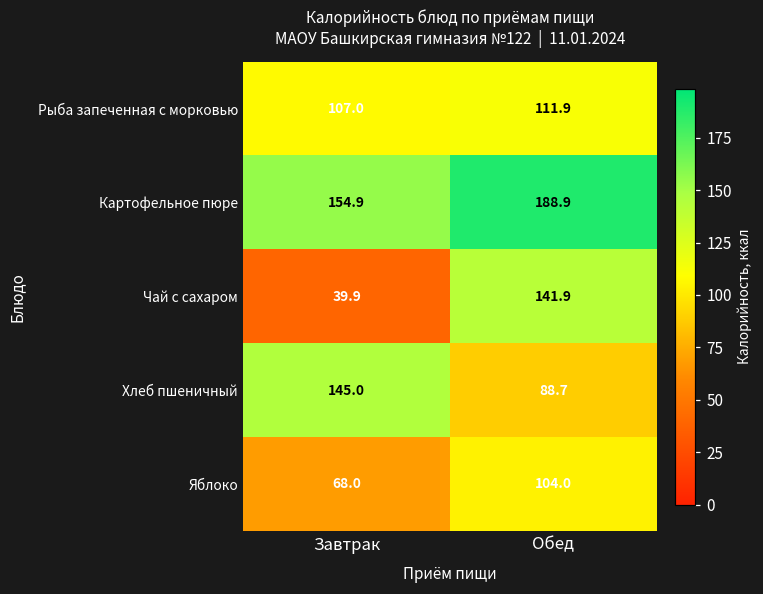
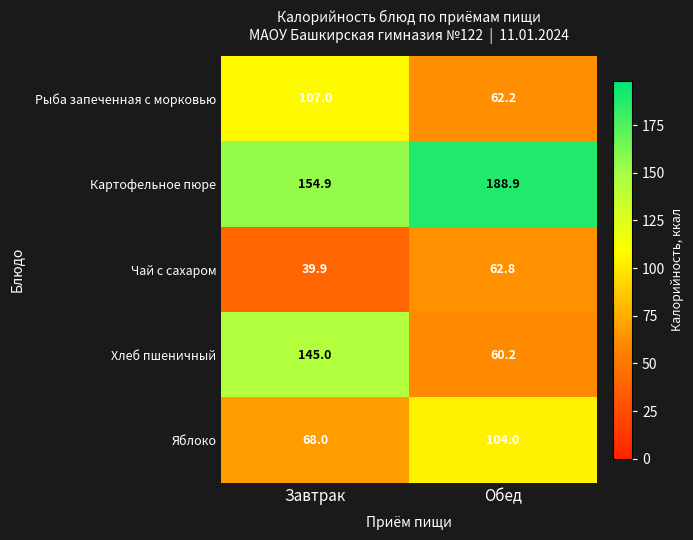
  {
    "Рыба запеченная с морковью": {
      "Завтрак": 107.0,
-     "Обед": 111.9
+     "Обед": 62.2
    },
    "Картофельное пюре": {
      "Завтрак": 154.9,
      "Обед": 188.9
    },
    "Чай с сахаром": {
      "Завтрак": 39.9,
-     "Обед": 141.9
+     "Обед": 62.8
    },
    "Хлеб пшеничный": {
      "Завтрак": 145.0,
-     "Обед": 88.7
+     "Обед": 60.2
    },
    "Яблоко": {
      "Завтрак": 68.0,
      "Обед": 104.0
    }
  }
